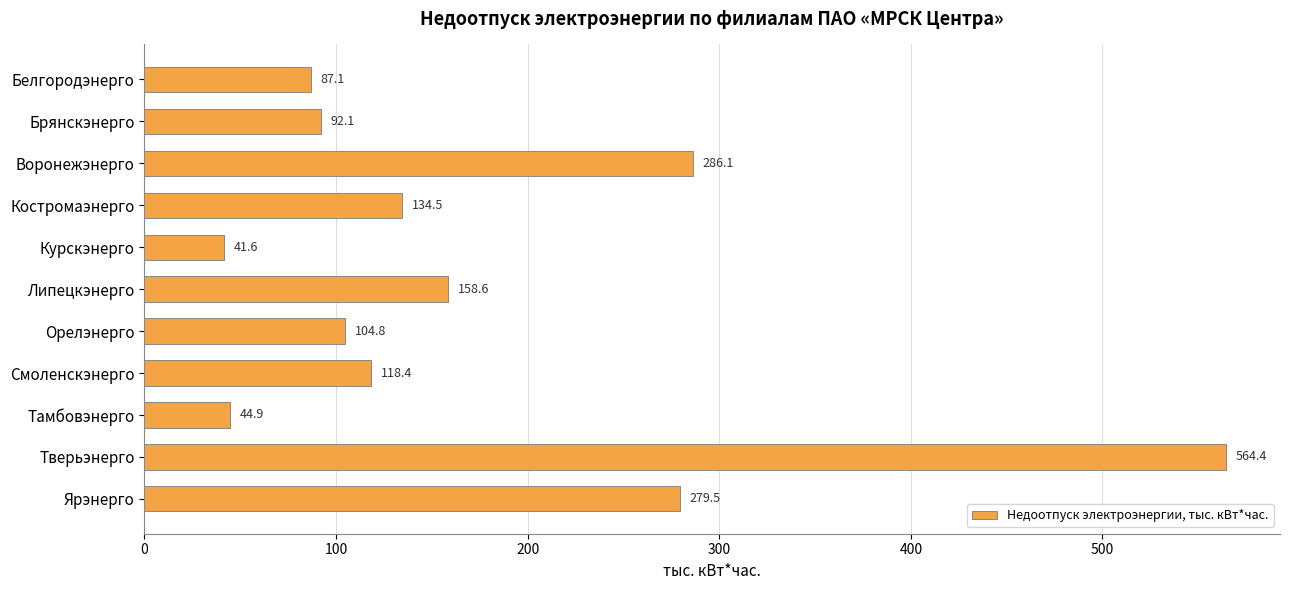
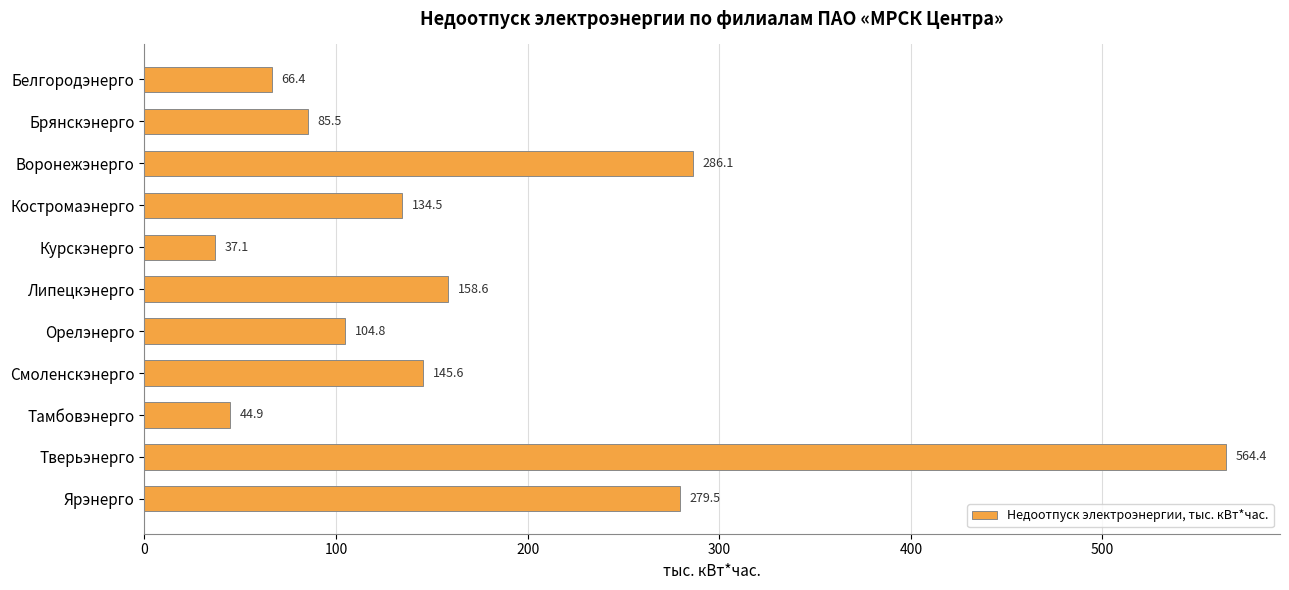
  {
-   "Белгородэнерго": 87.1,
-   "Брянскэнерго": 92.1,
+   "Белгородэнерго": 66.4,
+   "Брянскэнерго": 85.5,
    "Воронежэнерго": 286.1,
    "Костромаэнерго": 134.5,
-   "Курскэнерго": 41.6,
+   "Курскэнерго": 37.1,
    "Липецкэнерго": 158.6,
    "Орелэнерго": 104.8,
-   "Смоленскэнерго": 118.4,
+   "Смоленскэнерго": 145.6,
    "Тамбовэнерго": 44.9,
    "Тверьэнерго": 564.4,
    "Ярэнерго": 279.5
  }
